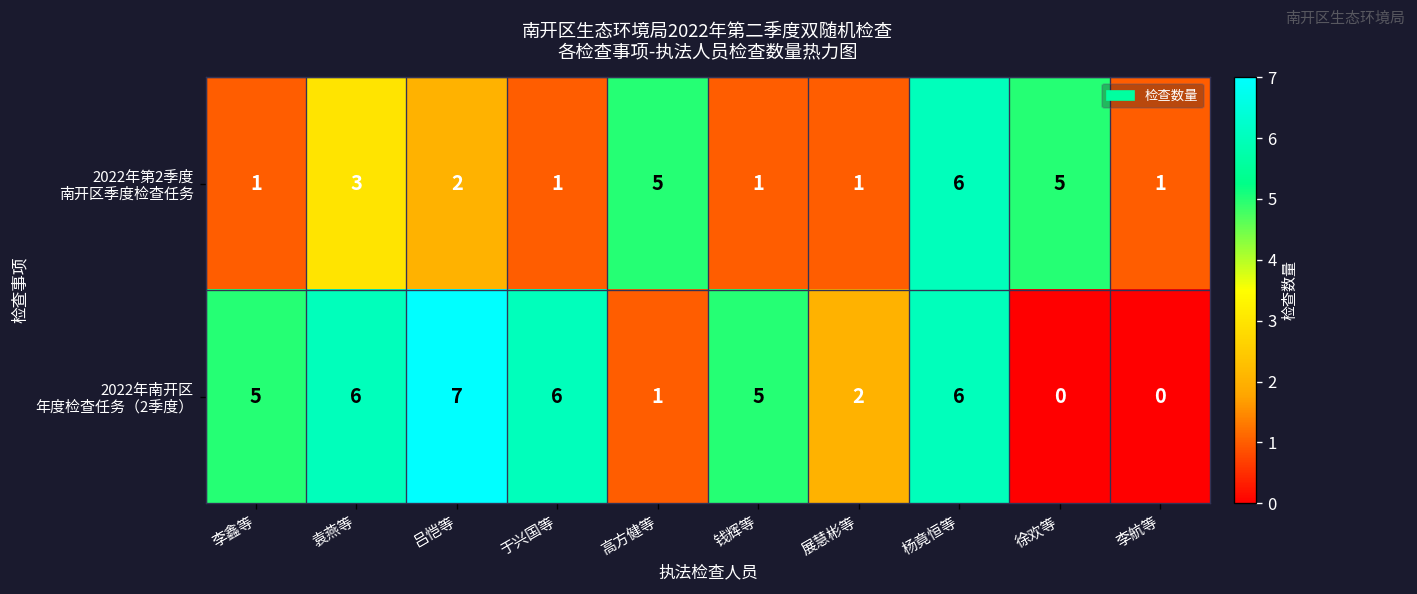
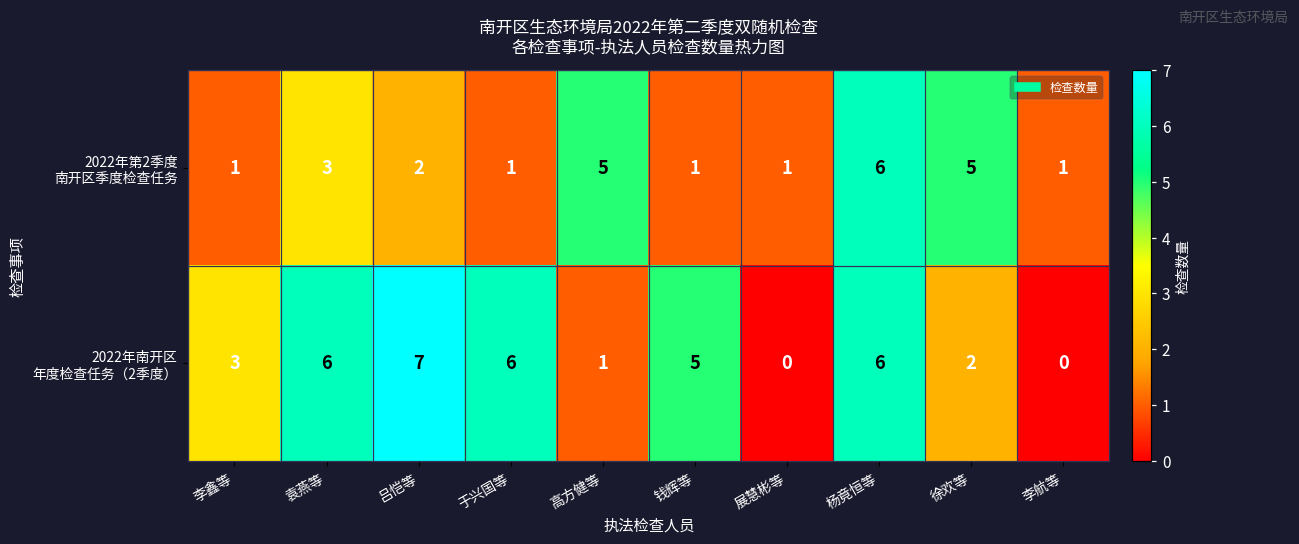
  {
    "2022年第2季度 南开区季度检查任务": {
      "李鑫等": 1,
      "袁燕等": 3,
      "吕恺等": 2,
      "于兴国等": 1,
      "高方健等": 5,
      "钱辉等": 1,
      "展慧彬等": 1,
      "杨竟恒等": 6,
      "徐欢等": 5,
      "李航等": 1
    },
    "2022年南开区 年度检查任务（2季度）": {
-     "李鑫等": 5,
+     "李鑫等": 3,
      "袁燕等": 6,
      "吕恺等": 7,
      "于兴国等": 6,
      "高方健等": 1,
      "钱辉等": 5,
-     "展慧彬等": 2,
+     "展慧彬等": 0,
      "杨竟恒等": 6,
-     "徐欢等": 0,
+     "徐欢等": 2,
      "李航等": 0
    }
  }
